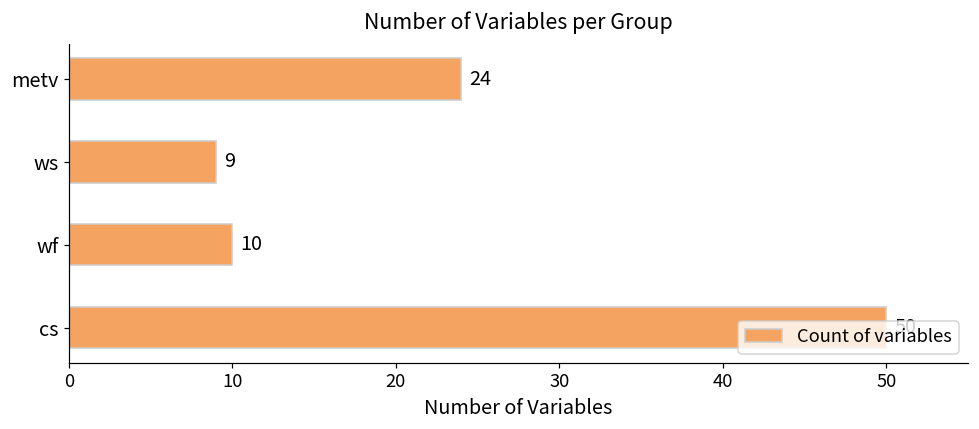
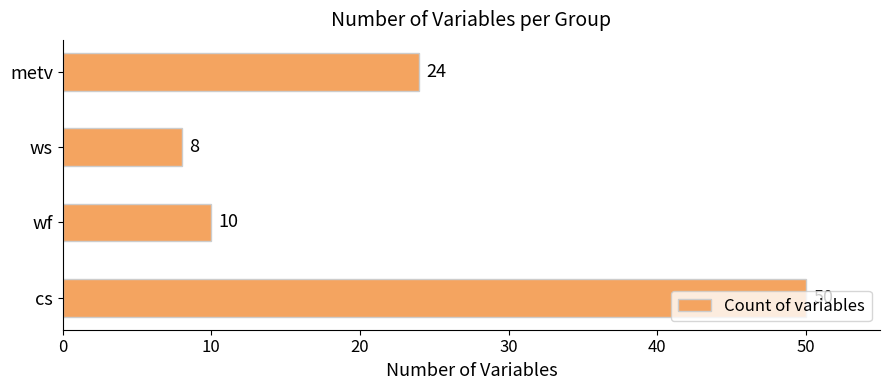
  {
    "metv": 24,
-   "ws": 9,
+   "ws": 8,
    "wf": 10
  }
